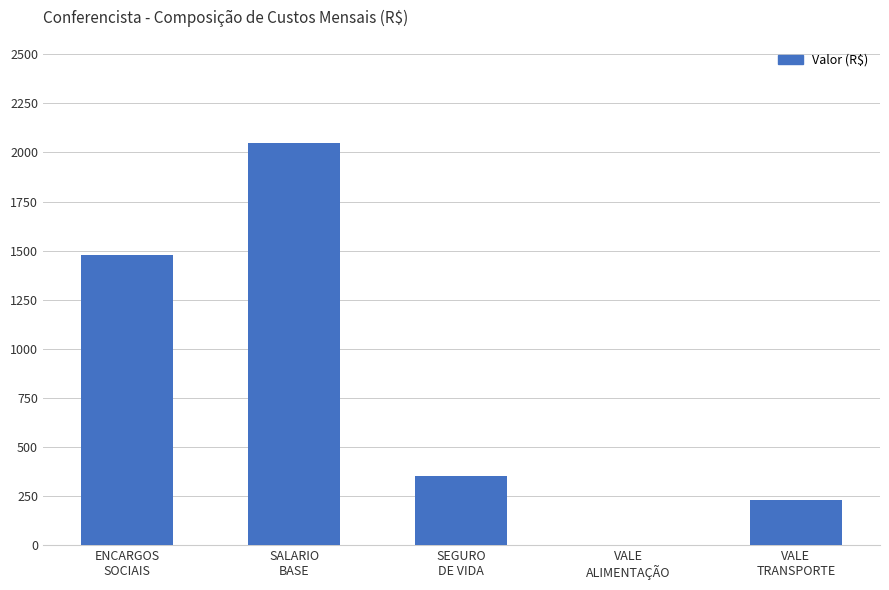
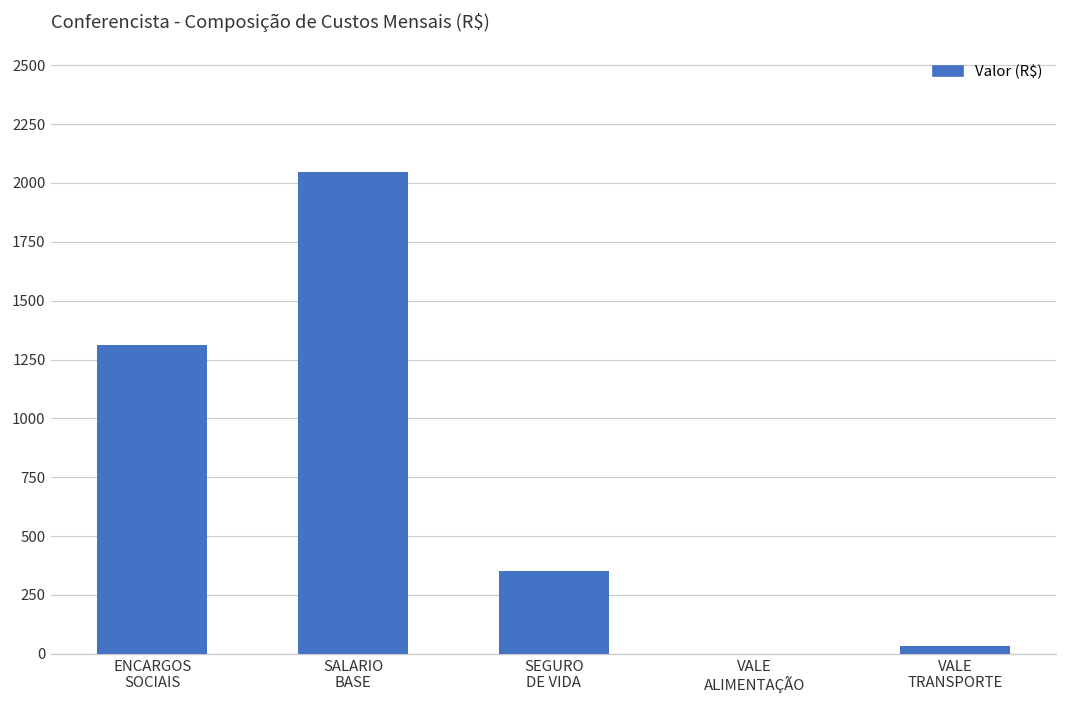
  {
-   "ENCARGOS SOCIAIS": 1480,
+   "ENCARGOS SOCIAIS": 1310,
    "SALARIO BASE": 2050,
    "SEGURO DE VIDA": 350,
    "VALE ALIMENTAÇÃO": 0,
-   "VALE TRANSPORTE": 230
+   "VALE TRANSPORTE": 30
  }
